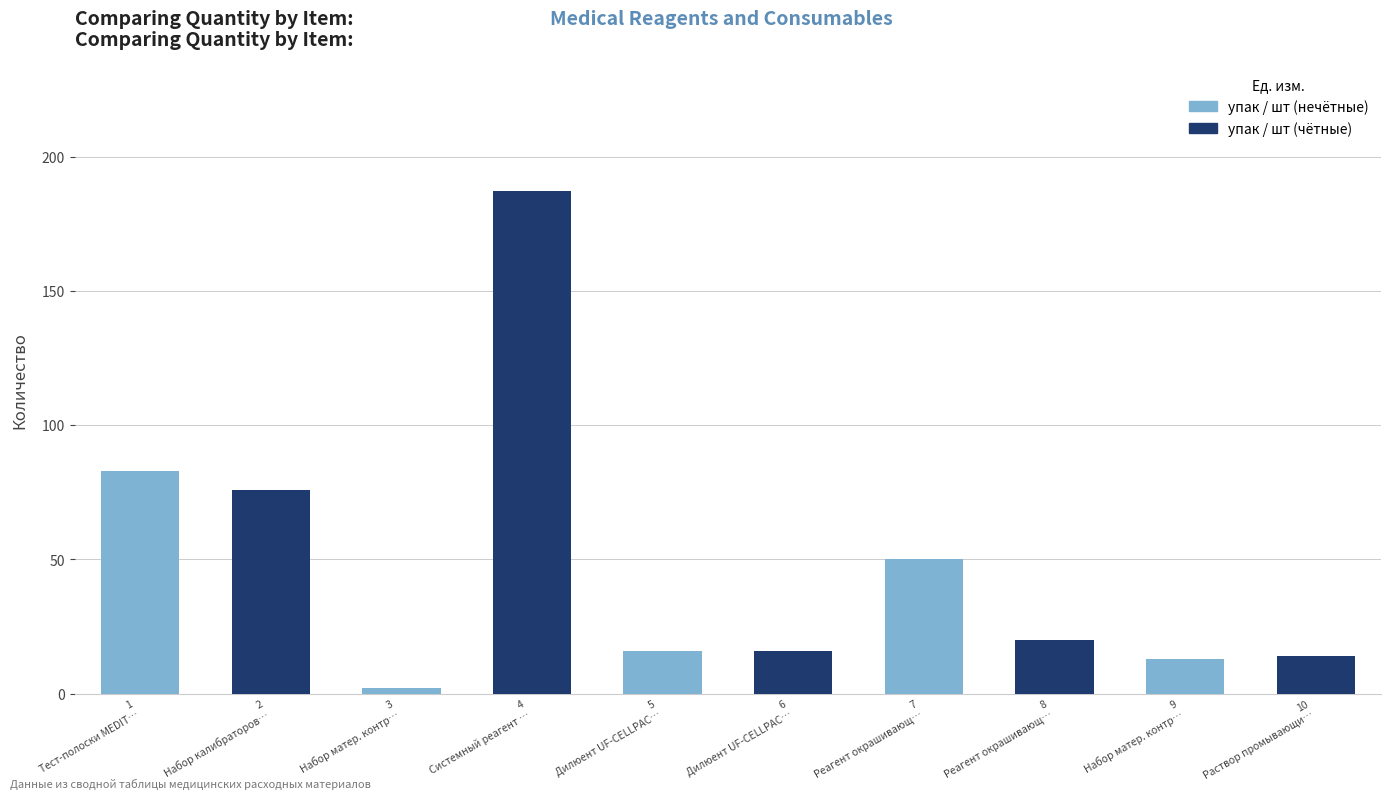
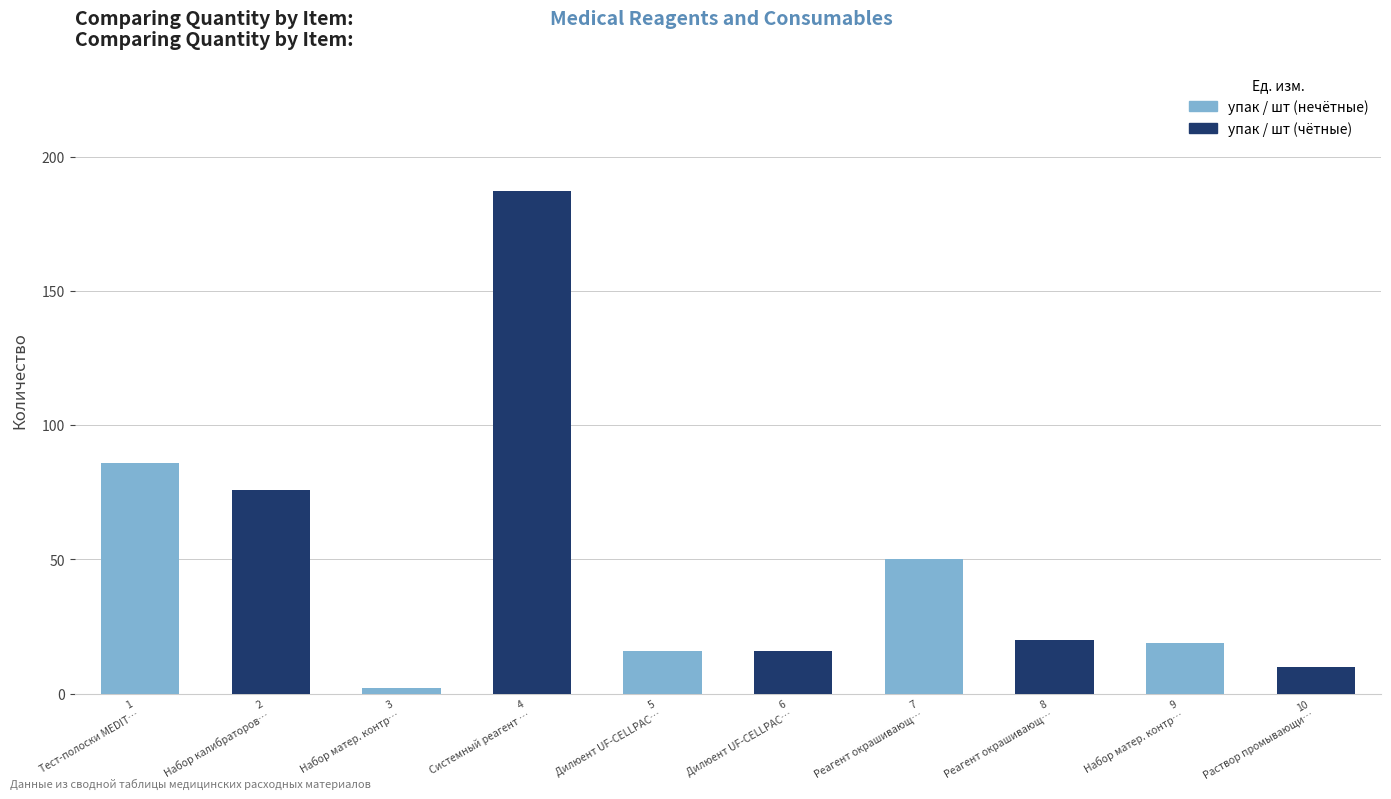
  {
-   "1 Тест-полоски MEDIT…": 83,
+   "1 Тест-полоски MEDIT…": 86,
    "2 Набор калибраторов…": 76,
    "3 Набор матер. контр…": 2,
    "4 Системный реагент …": 187,
    "5 Дилюент UF-CELLPAC…": 16,
    "6 Дилюент UF-CELLPAC…": 16,
    "7 Реагент окрашивающ…": 50,
    "8 Реагент окрашивающ…": 20,
-   "9 Набор матер. контр…": 13,
-   "10 Раствор промывающи…": 14
+   "9 Набор матер. контр…": 19,
+   "10 Раствор промывающи…": 10
  }
